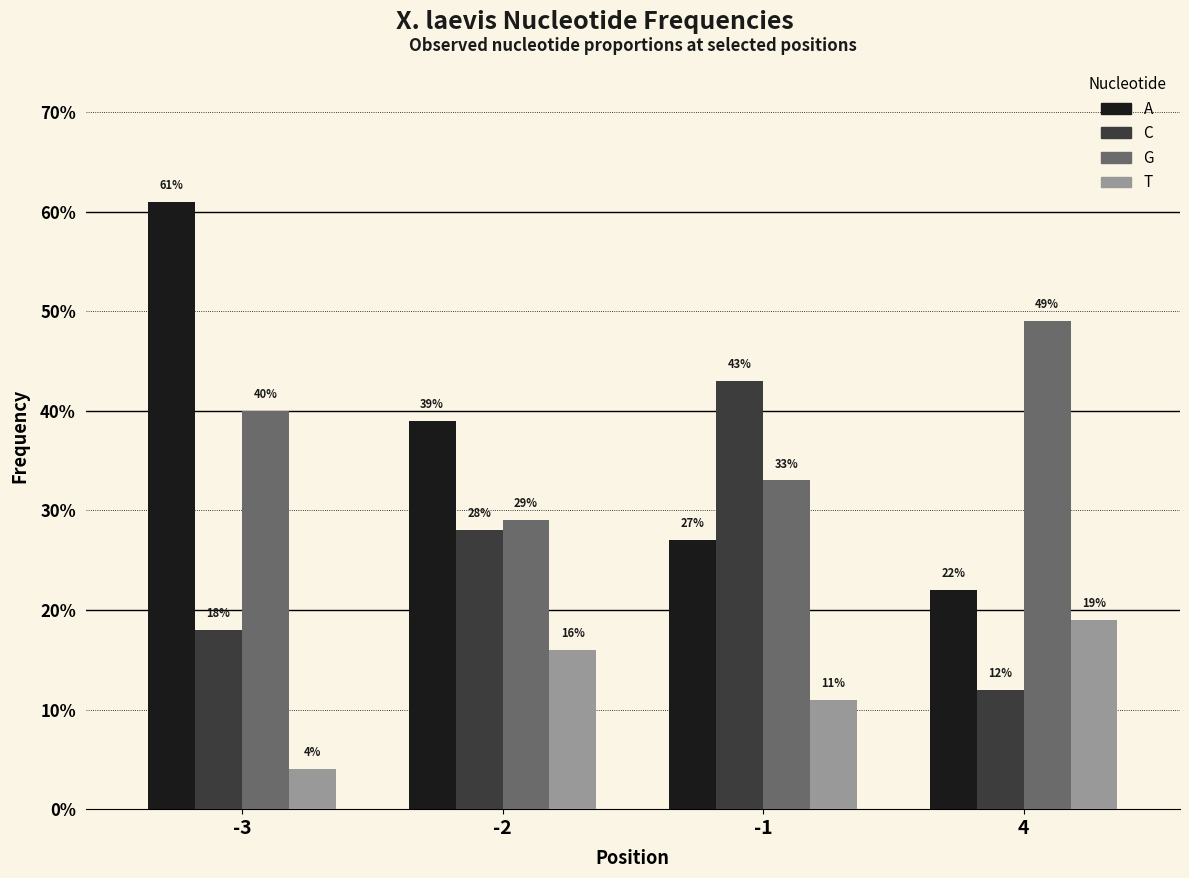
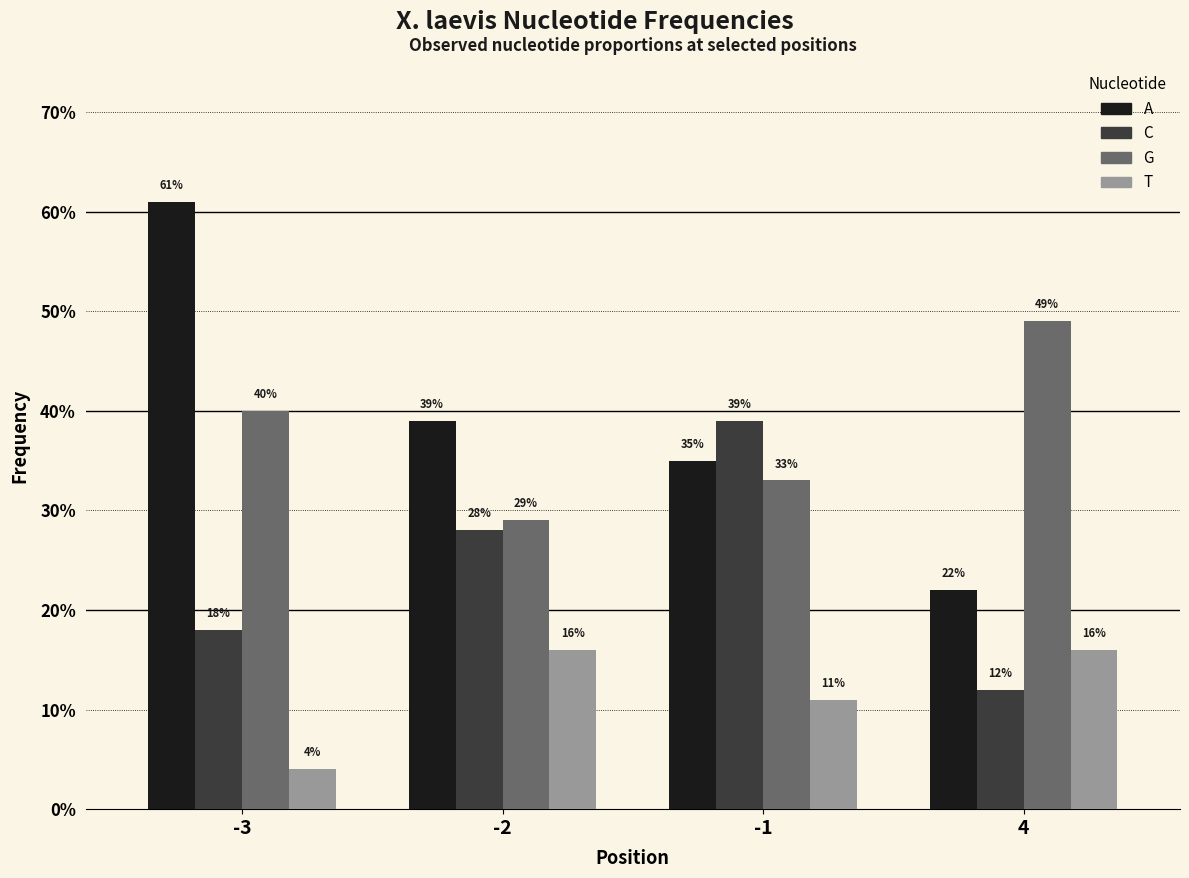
  {
    "A": {
      "-3": "61%",
      "-2": "39%",
-     "-1": "27%",
+     "-1": "35%",
      "4": "22%"
    },
    "C": {
      "-3": "18%",
      "-2": "28%",
-     "-1": "43%",
+     "-1": "39%",
      "4": "12%"
    },
    "G": {
      "-3": "40%",
      "-2": "29%",
      "-1": "33%",
      "4": "49%"
    },
    "T": {
      "-3": "4%",
      "-2": "16%",
      "-1": "11%",
-     "4": "19%"
+     "4": "16%"
    }
  }
